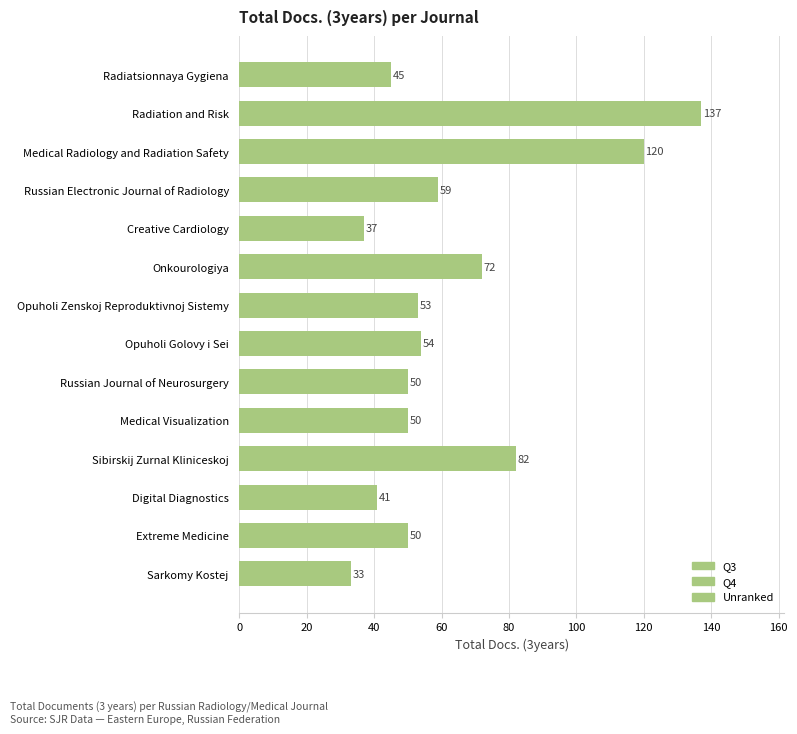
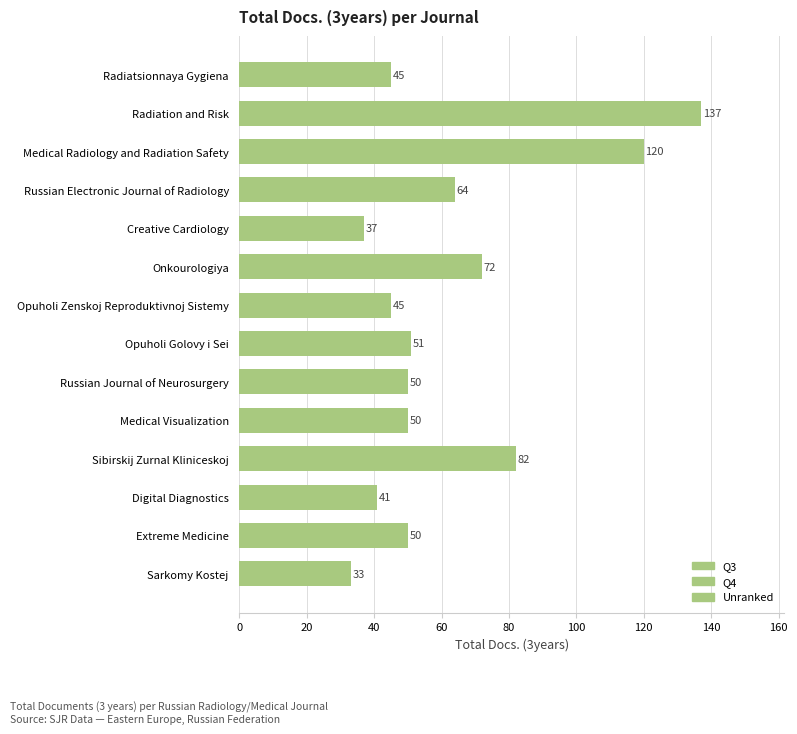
  {
    "Radiatsionnaya Gygiena": 45,
    "Radiation and Risk": 137,
    "Medical Radiology and Radiation Safety": 120,
-   "Russian Electronic Journal of Radiology": 59,
+   "Russian Electronic Journal of Radiology": 64,
    "Creative Cardiology": 37,
    "Onkourologiya": 72,
-   "Opuholi Zenskoj Reproduktivnoj Sistemy": 53,
-   "Opuholi Golovy i Sei": 54,
+   "Opuholi Zenskoj Reproduktivnoj Sistemy": 45,
+   "Opuholi Golovy i Sei": 51,
    "Russian Journal of Neurosurgery": 50,
    "Medical Visualization": 50,
    "Sibirskij Zurnal Kliniceskoj": 82,
    "Digital Diagnostics": 41,
    "Extreme Medicine": 50,
    "Sarkomy Kostej": 33
  }
